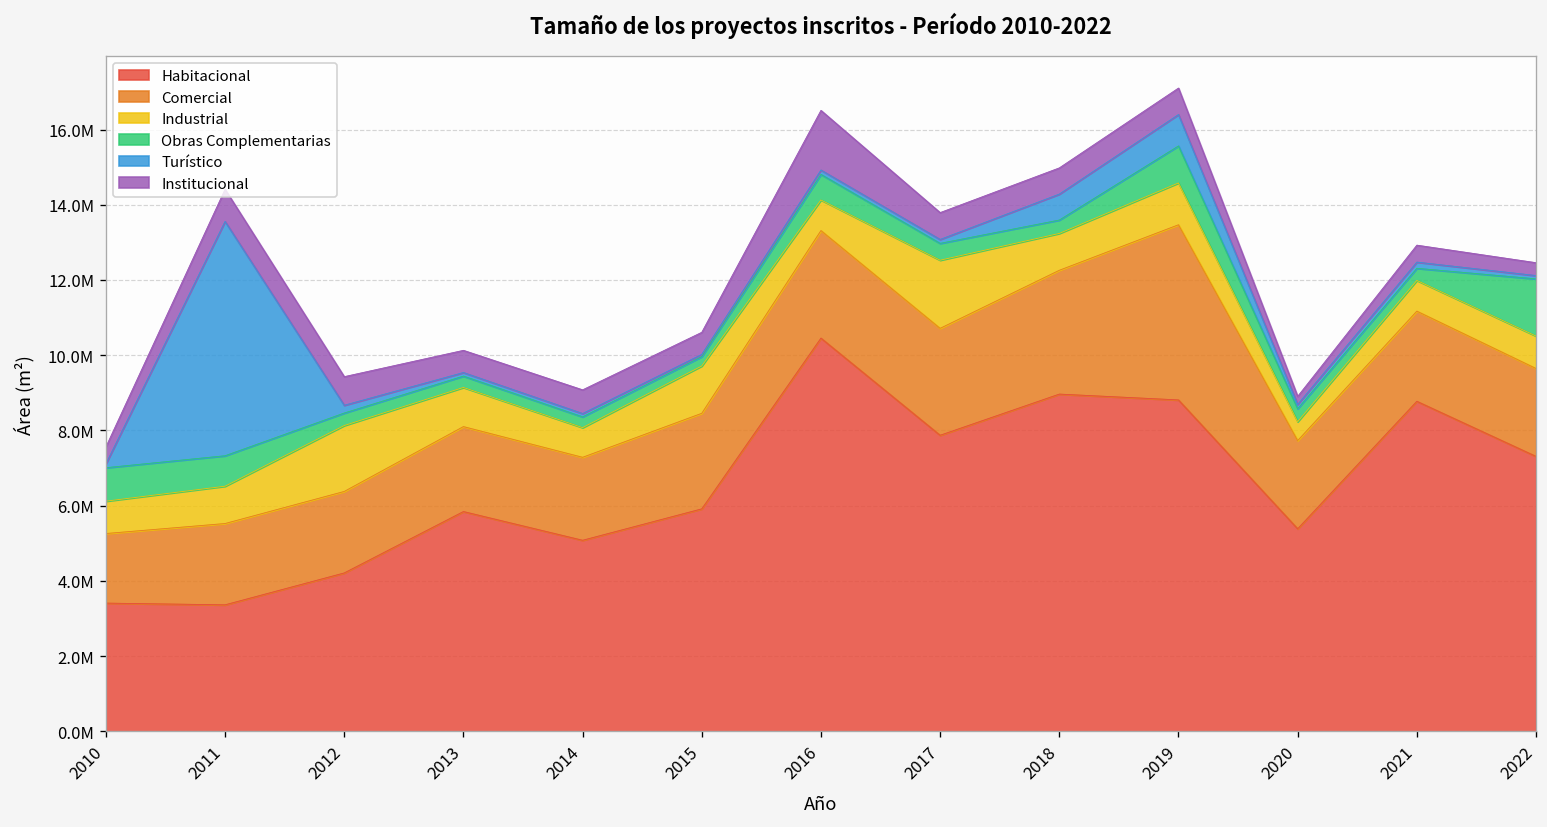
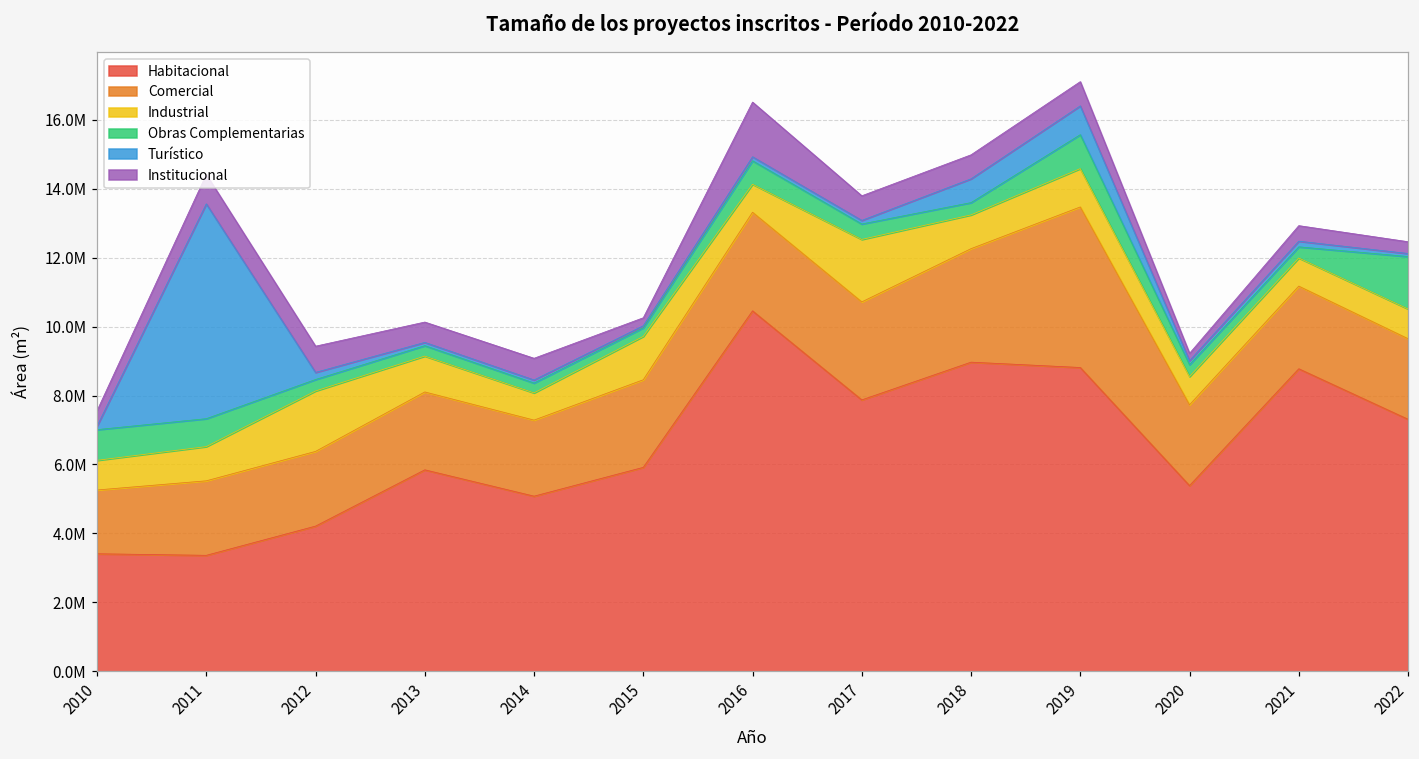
  {
    "Industrial": {
      "2010": 900000,
      "2011": 1000000,
      "2012": 1800000,
      "2013": 1000000,
      "2014": 800000,
      "2015": 1300000,
      "2016": 800000,
      "2017": 1800000,
      "2018": 1000000,
      "2019": 1100000,
-     "2020": 500000,
+     "2020": 800000,
      "2021": 800000,
      "2022": 900000
    },
    "Obras Complementarias": {
      "2010": 900000,
      "2011": 800000,
      "2012": 300000,
      "2013": 300000,
      "2014": 300000,
      "2016": 700000,
      "2017": 400000,
      "2018": 400000,
      "2019": 1000000,
      "2020": 300000,
      "2021": 300000,
      "2022": 1500000
    },
    "Turístico": {
      "2010": 100000,
      "2011": 6200000,
      "2012": 200000,
      "2013": 100000,
      "2014": 100000,
      "2016": 100000,
      "2017": 100000,
      "2018": 700000,
      "2019": 800000,
      "2020": 100000,
      "2021": 200000,
      "2022": 100000
    },
    "Institucional": {
      "2010": 400000,
      "2012": 800000,
      "2013": 600000,
      "2014": 600000,
-     "2015": 600000,
+     "2015": 200000,
      "2016": 1600000,
      "2017": 700000,
      "2018": 700000,
      "2019": 700000,
      "2020": 200000,
      "2021": 500000,
      "2022": 300000
    }
  }
